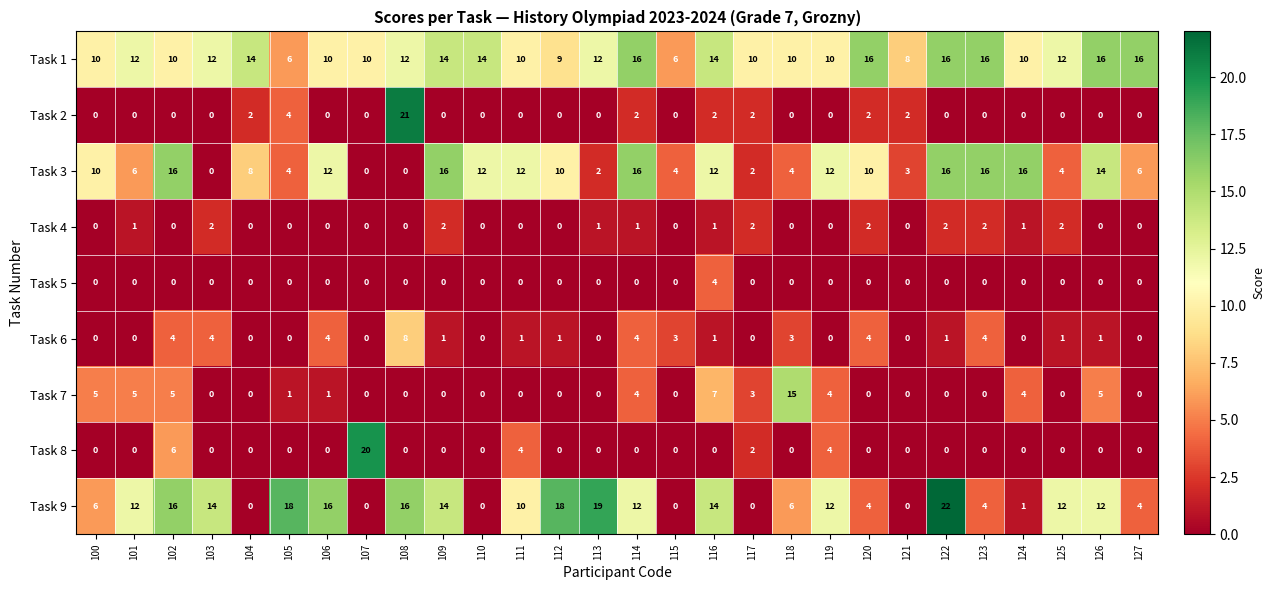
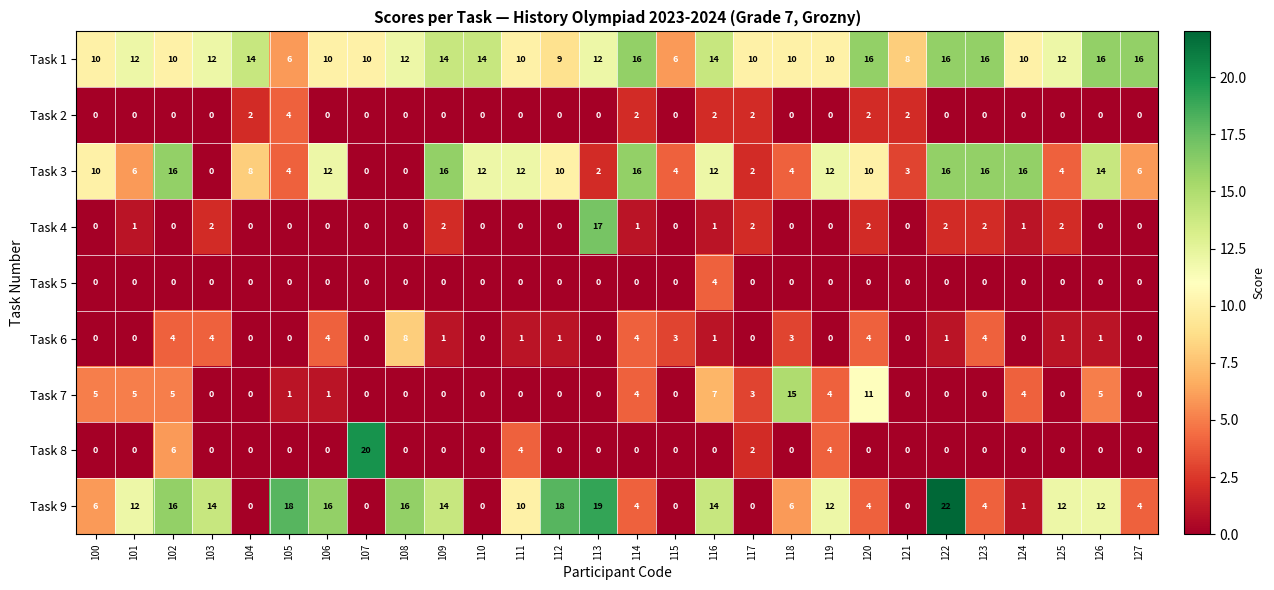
  {
    "Task 2": {
      "100": 0,
      "101": 0,
      "102": 0,
      "103": 0,
      "104": 2,
      "105": 4,
      "106": 0,
      "107": 0,
-     "108": 21,
+     "108": 0,
      "109": 0,
      "110": 0,
      "111": 0,
      "112": 0,
      "113": 0,
      "114": 2,
      "115": 0,
      "116": 2,
      "117": 2,
      "118": 0,
      "119": 0,
      "120": 2,
      "121": 2,
      "122": 0,
      "123": 0,
      "124": 0,
      "125": 0,
      "126": 0,
      "127": 0
    },
    "Task 4": {
      "100": 0,
      "101": 1,
      "102": 0,
      "103": 2,
      "104": 0,
      "105": 0,
      "106": 0,
      "107": 0,
      "108": 0,
      "109": 2,
      "110": 0,
      "111": 0,
      "112": 0,
-     "113": 1,
+     "113": 17,
      "114": 1,
      "115": 0,
      "116": 1,
      "117": 2,
      "118": 0,
      "119": 0,
      "120": 2,
      "121": 0,
      "122": 2,
      "123": 2,
      "124": 1,
      "125": 2,
      "126": 0,
      "127": 0
    },
    "Task 7": {
      "100": 5,
      "101": 5,
      "102": 5,
      "103": 0,
      "104": 0,
      "105": 1,
      "106": 1,
      "107": 0,
      "108": 0,
      "109": 0,
      "110": 0,
      "111": 0,
      "112": 0,
      "113": 0,
      "114": 4,
      "115": 0,
      "116": 7,
      "117": 3,
      "118": 15,
      "119": 4,
-     "120": 0,
+     "120": 11,
      "121": 0,
      "122": 0,
      "123": 0,
      "124": 4,
      "125": 0,
      "126": 5,
      "127": 0
    },
    "Task 9": {
      "100": 6,
      "101": 12,
      "102": 16,
      "103": 14,
      "104": 0,
      "105": 18,
      "106": 16,
      "107": 0,
      "108": 16,
      "109": 14,
      "110": 0,
      "111": 10,
      "112": 18,
      "113": 19,
-     "114": 12,
+     "114": 4,
      "115": 0,
      "116": 14,
      "117": 0,
      "118": 6,
      "119": 12,
      "120": 4,
      "121": 0,
      "122": 22,
      "123": 4,
      "124": 1,
      "125": 12,
      "126": 12,
      "127": 4
    }
  }
